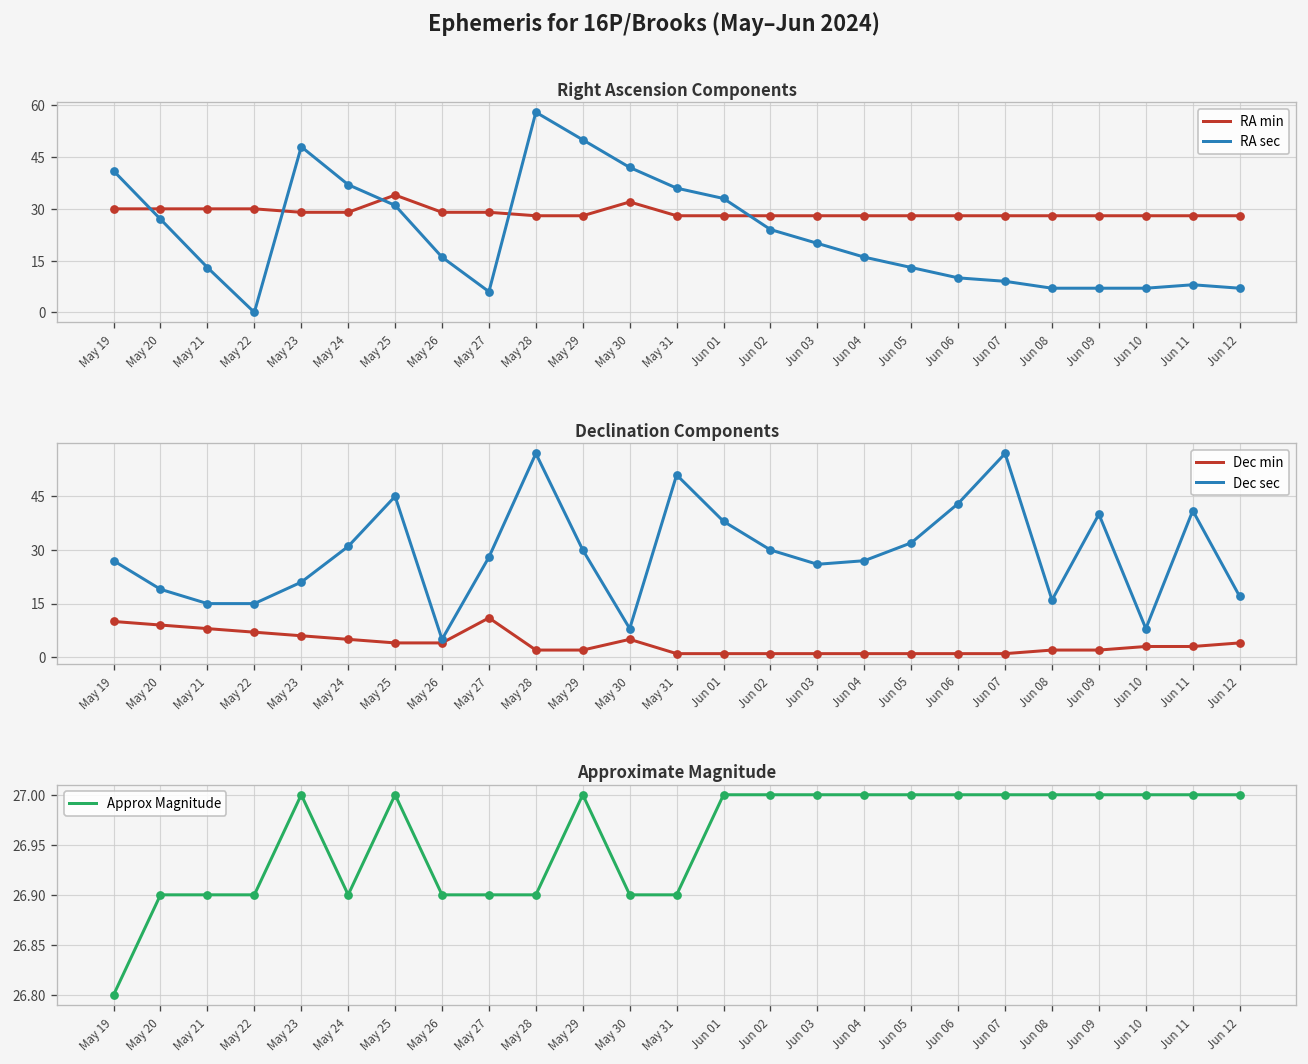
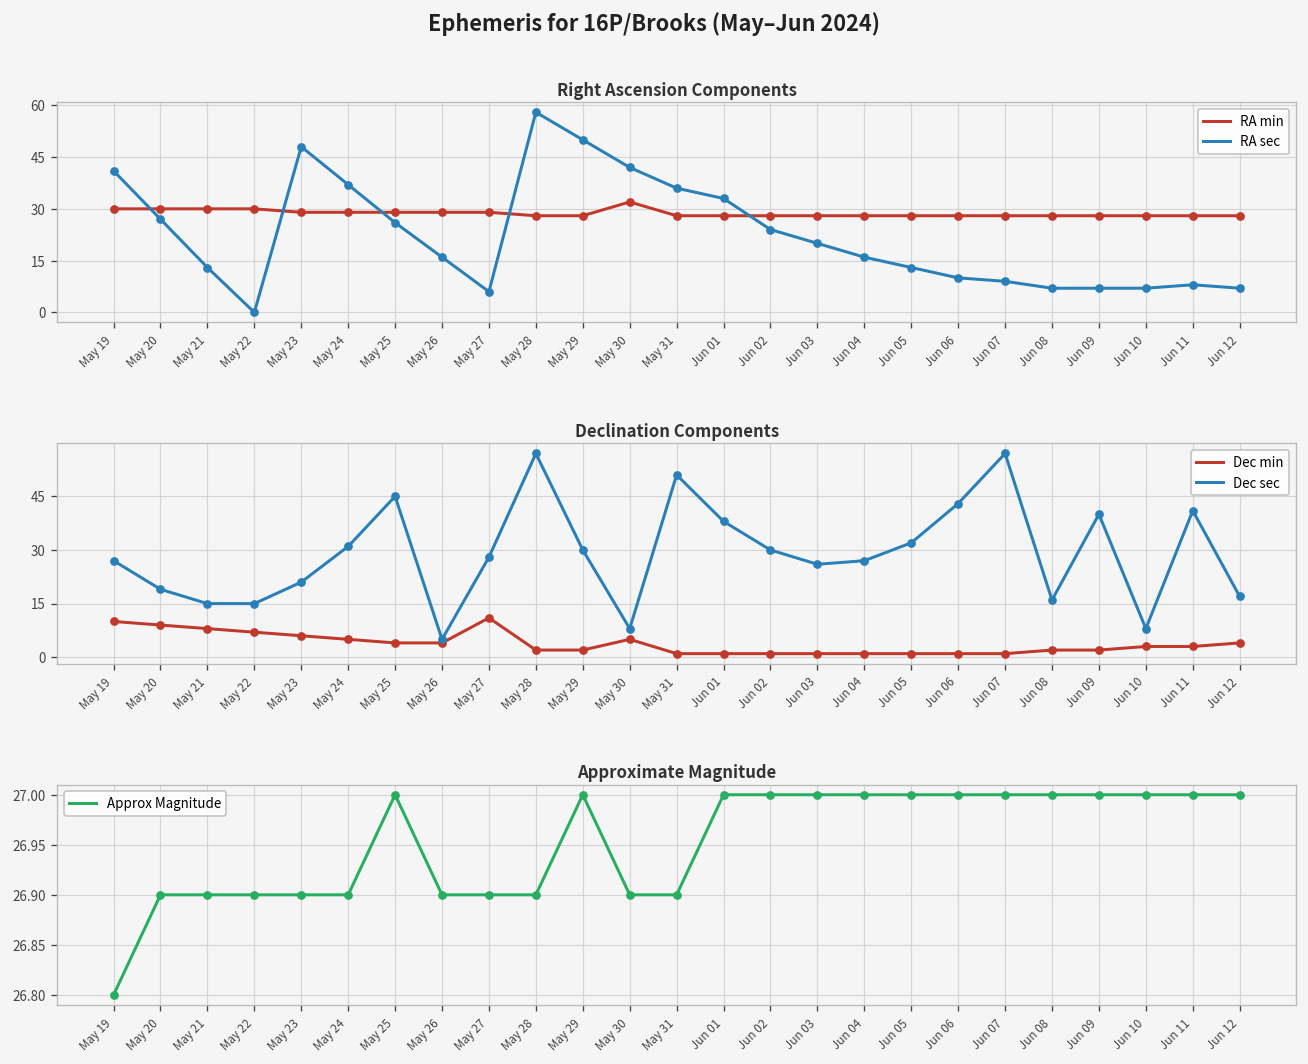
  {
    "Right Ascension Components": {
      "RA min": {
        "May 19": 30,
        "May 20": 30,
        "May 21": 30,
        "May 22": 30,
        "May 23": 29,
        "May 24": 29,
-       "May 25": 34,
+       "May 25": 29,
        "May 26": 29,
        "May 27": 29,
        "May 28": 28,
        "May 29": 28,
        "May 30": 32,
        "May 31": 28,
        "Jun 01": 28,
        "Jun 02": 28,
        "Jun 03": 28,
        "Jun 04": 28,
        "Jun 05": 28,
        "Jun 06": 28,
        "Jun 07": 28,
        "Jun 08": 28,
        "Jun 09": 28,
        "Jun 10": 28,
        "Jun 11": 28,
        "Jun 12": 28
      },
      "RA sec": {
        "May 19": 41,
        "May 20": 27,
        "May 21": 13,
        "May 22": 0,
        "May 23": 48,
        "May 24": 37,
-       "May 25": 31,
+       "May 25": 26,
        "May 26": 16,
        "May 27": 6,
        "May 28": 58,
        "May 29": 50,
        "May 30": 42,
        "May 31": 36,
        "Jun 01": 33,
        "Jun 02": 24,
        "Jun 03": 20,
        "Jun 04": 16,
        "Jun 05": 13,
        "Jun 06": 10,
        "Jun 07": 9,
        "Jun 08": 7,
        "Jun 09": 7,
        "Jun 10": 7,
        "Jun 11": 8,
        "Jun 12": 7
      }
    },
    "Declination Components": {
      "Dec min": {
        "May 19": 10,
        "May 20": 9,
        "May 21": 8,
        "May 22": 7,
        "May 23": 6,
        "May 24": 5,
        "May 25": 4,
        "May 26": 4,
        "May 27": 11,
        "May 28": 2,
        "May 29": 2,
        "May 30": 5,
        "May 31": 1,
        "Jun 01": 1,
        "Jun 02": 1,
        "Jun 03": 1,
        "Jun 04": 1,
        "Jun 05": 1,
        "Jun 06": 1,
        "Jun 07": 1,
        "Jun 08": 2,
        "Jun 09": 2,
        "Jun 10": 3,
        "Jun 11": 3,
        "Jun 12": 4
      },
      "Dec sec": {
        "May 19": 27,
        "May 20": 19,
        "May 21": 15,
        "May 22": 15,
        "May 23": 21,
        "May 24": 31,
        "May 25": 45,
        "May 26": 5,
        "May 27": 28,
        "May 28": 57,
        "May 29": 30,
        "May 30": 8,
        "May 31": 51,
        "Jun 01": 38,
        "Jun 02": 30,
        "Jun 03": 26,
        "Jun 04": 27,
        "Jun 05": 32,
        "Jun 06": 43,
        "Jun 07": 57,
        "Jun 08": 16,
        "Jun 09": 40,
        "Jun 10": 8,
        "Jun 11": 41,
        "Jun 12": 17
      }
    },
    "Approximate Magnitude": {
      "May 19": 26.8,
      "May 20": 26.9,
      "May 21": 26.9,
      "May 22": 26.9,
-     "May 23": 27.0,
+     "May 23": 26.9,
      "May 24": 26.9,
      "May 25": 27.0,
      "May 26": 26.9,
      "May 27": 26.9,
      "May 28": 26.9,
      "May 29": 27.0,
      "May 30": 26.9,
      "May 31": 26.9,
      "Jun 01": 27.0,
      "Jun 02": 27.0,
      "Jun 03": 27.0,
      "Jun 04": 27.0,
      "Jun 05": 27.0,
      "Jun 06": 27.0,
      "Jun 07": 27.0,
      "Jun 08": 27.0,
      "Jun 09": 27.0,
      "Jun 10": 27.0,
      "Jun 11": 27.0,
      "Jun 12": 27.0
    }
  }
